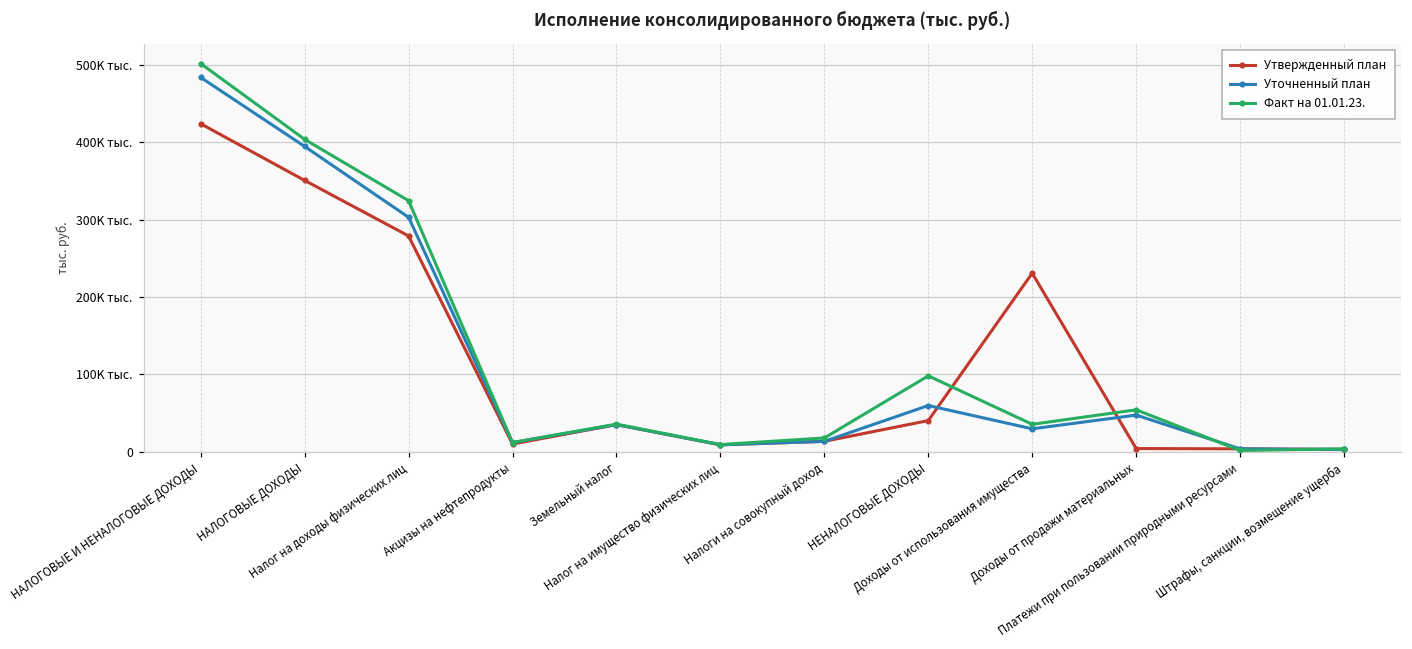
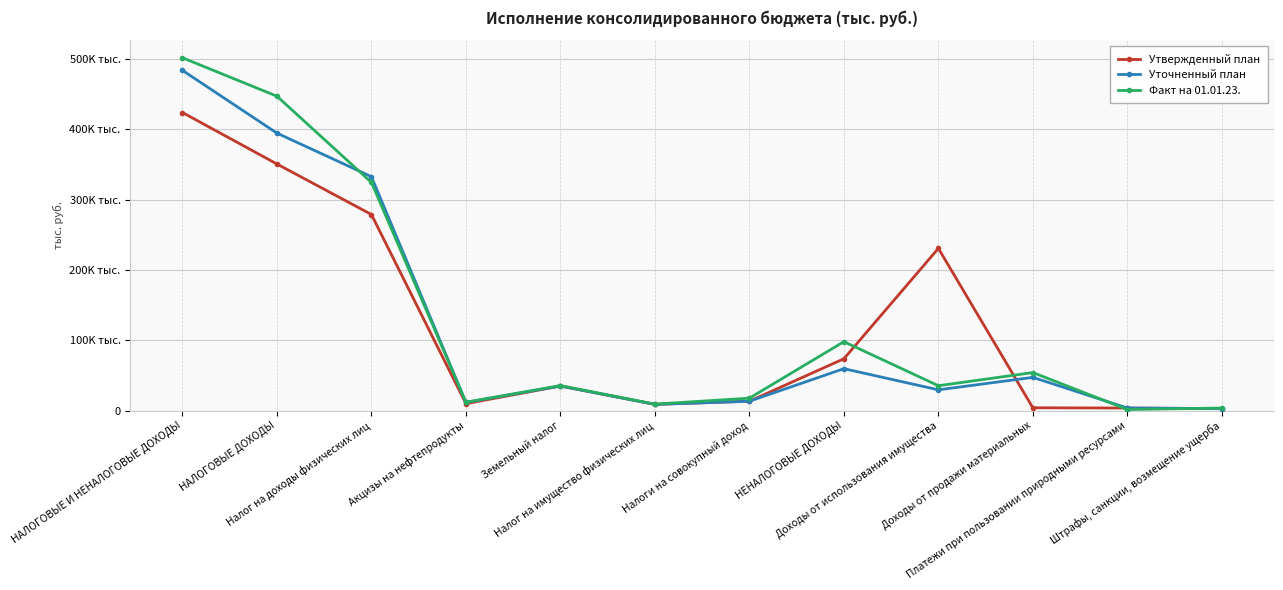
  {
    "Утвержденный план": {
      "НАЛОГОВЫЕ И НЕНАЛОГОВЫЕ ДОХОДЫ": "420K тыс.",
      "НАЛОГОВЫЕ ДОХОДЫ": "350K тыс.",
      "Налог на доходы физических лиц": "280K тыс.",
-     "НЕНАЛОГОВЫЕ ДОХОДЫ": "40K тыс.",
+     "НЕНАЛОГОВЫЕ ДОХОДЫ": "70K тыс.",
      "Доходы от использования имущества": "230K тыс.",
      "Доходы от продажи материальных": "0K тыс."
    },
    "Уточненный план": {
      "НАЛОГОВЫЕ И НЕНАЛОГОВЫЕ ДОХОДЫ": "480K тыс.",
      "НАЛОГОВЫЕ ДОХОДЫ": "390K тыс.",
-     "Налог на доходы физических лиц": "300K тыс.",
+     "Налог на доходы физических лиц": "330K тыс.",
      "НЕНАЛОГОВЫЕ ДОХОДЫ": "60K тыс.",
      "Доходы от использования имущества": "30K тыс.",
      "Доходы от продажи материальных": "50K тыс."
    },
    "Факт на 01.01.23.": {
      "НАЛОГОВЫЕ И НЕНАЛОГОВЫЕ ДОХОДЫ": "500K тыс.",
-     "НАЛОГОВЫЕ ДОХОДЫ": "400K тыс.",
+     "НАЛОГОВЫЕ ДОХОДЫ": "450K тыс.",
      "Налог на доходы физических лиц": "320K тыс.",
      "Налоги на совокупный доход": "20K тыс.",
      "НЕНАЛОГОВЫЕ ДОХОДЫ": "100K тыс.",
      "Доходы от использования имущества": "40K тыс.",
      "Доходы от продажи материальных": "50K тыс."
    }
  }
